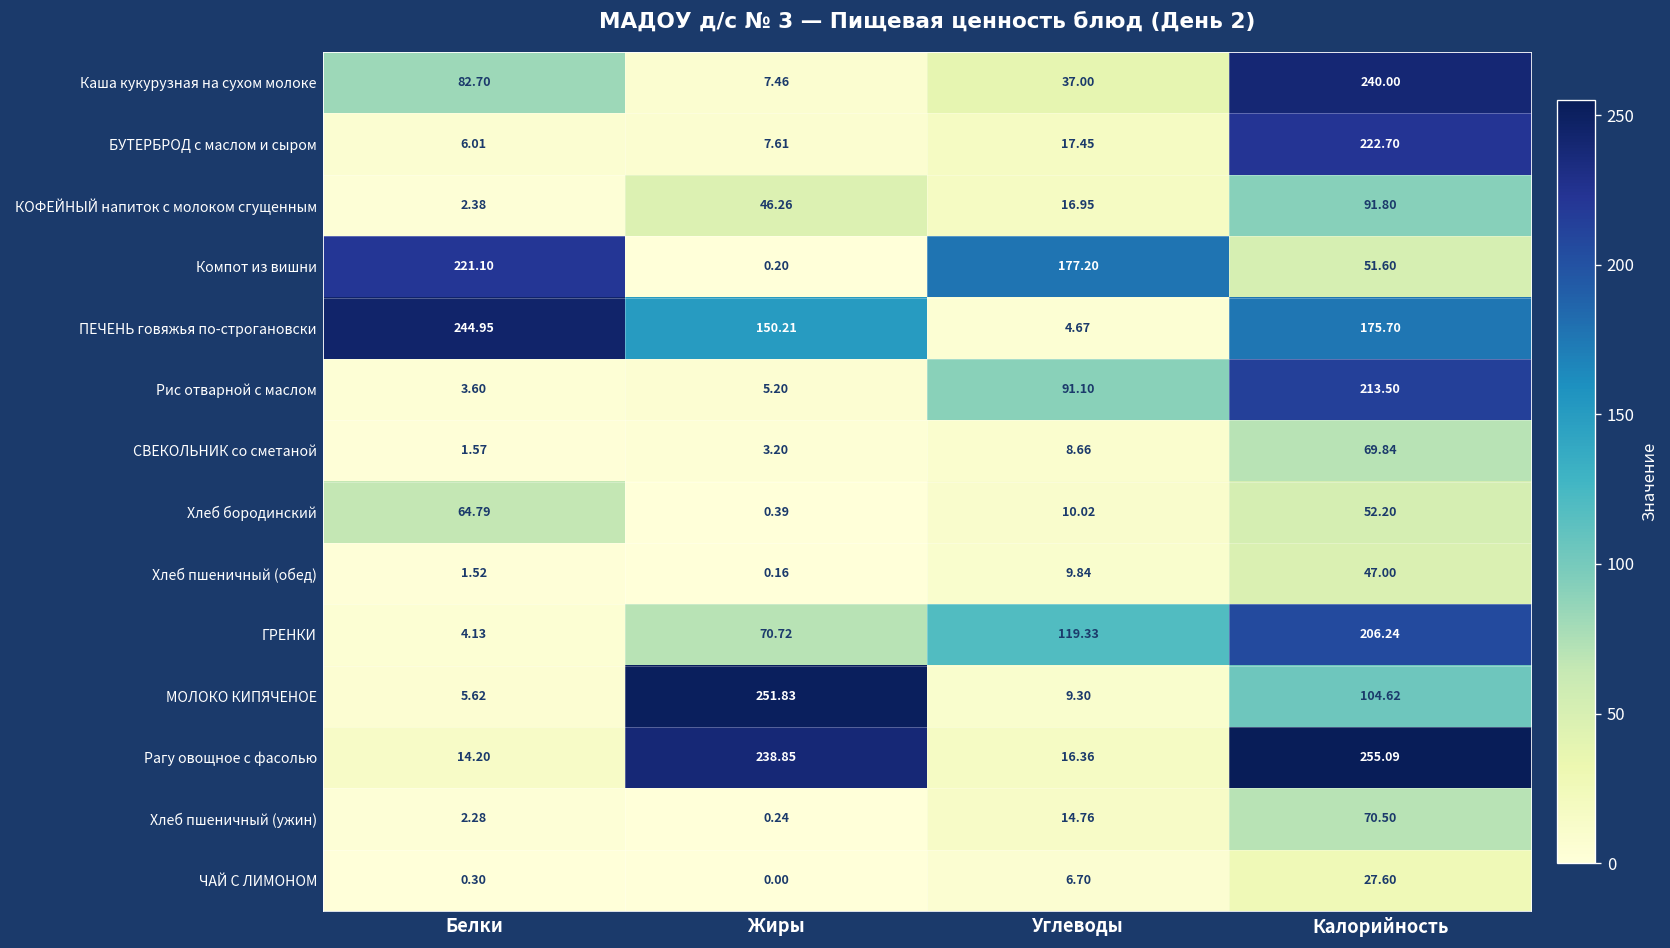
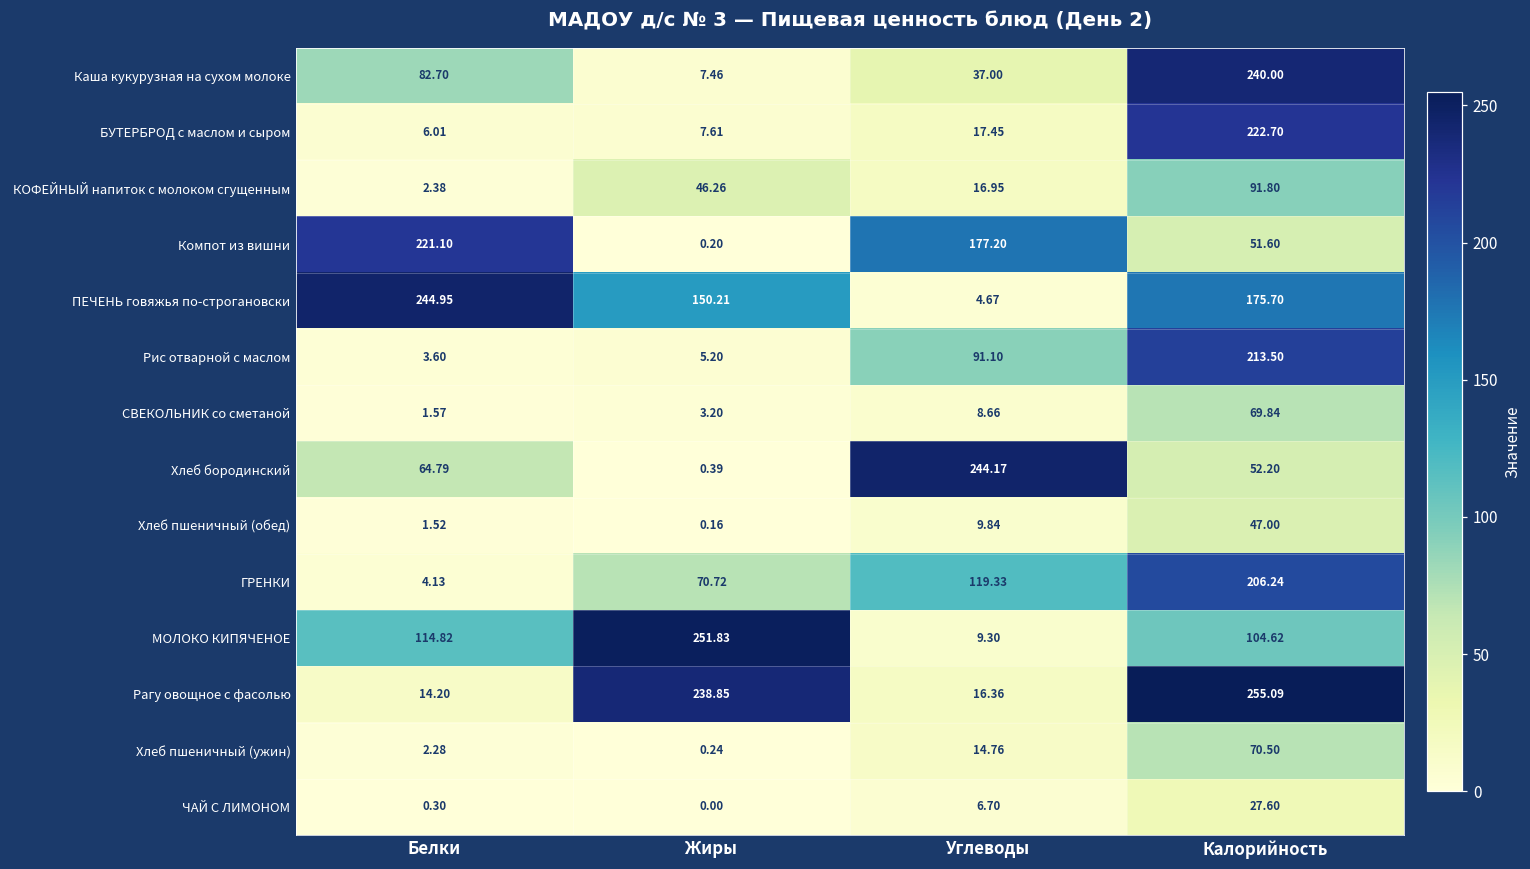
  {
    "Каша кукурузная на сухом молоке": {
      "Белки": 82.70,
      "Жиры": 7.46,
      "Углеводы": 37.00,
      "Калорийность": 240.00
    },
    "БУТЕРБРОД с маслом и сыром": {
      "Белки": 6.01,
      "Жиры": 7.61,
      "Углеводы": 17.45,
      "Калорийность": 222.70
    },
    "КОФЕЙНЫЙ напиток с молоком сгущенным": {
      "Белки": 2.38,
      "Жиры": 46.26,
      "Углеводы": 16.95,
      "Калорийность": 91.80
    },
    "Компот из вишни": {
      "Белки": 221.10,
      "Жиры": 0.20,
      "Углеводы": 177.20,
      "Калорийность": 51.60
    },
    "ПЕЧЕНЬ говяжья по-строгановски": {
      "Белки": 244.95,
      "Жиры": 150.21,
      "Углеводы": 4.67,
      "Калорийность": 175.70
    },
    "Рис отварной с маслом": {
      "Белки": 3.60,
      "Жиры": 5.20,
      "Углеводы": 91.10,
      "Калорийность": 213.50
    },
    "СВЕКОЛЬНИК со сметаной": {
      "Белки": 1.57,
      "Жиры": 3.20,
      "Углеводы": 8.66,
      "Калорийность": 69.84
    },
    "Хлеб бородинский": {
      "Белки": 64.79,
      "Жиры": 0.39,
-     "Углеводы": 10.02,
+     "Углеводы": 244.17,
      "Калорийность": 52.20
    },
    "Хлеб пшеничный (обед)": {
      "Белки": 1.52,
      "Жиры": 0.16,
      "Углеводы": 9.84,
      "Калорийность": 47.00
    },
    "ГРЕНКИ": {
      "Белки": 4.13,
      "Жиры": 70.72,
      "Углеводы": 119.33,
      "Калорийность": 206.24
    },
    "МОЛОКО КИПЯЧЕНОЕ": {
-     "Белки": 5.62,
+     "Белки": 114.82,
      "Жиры": 251.83,
      "Углеводы": 9.30,
      "Калорийность": 104.62
    },
    "Рагу овощное с фасолью": {
      "Белки": 14.20,
      "Жиры": 238.85,
      "Углеводы": 16.36,
      "Калорийность": 255.09
    },
    "Хлеб пшеничный (ужин)": {
      "Белки": 2.28,
      "Жиры": 0.24,
      "Углеводы": 14.76,
      "Калорийность": 70.50
    },
    "ЧАЙ С ЛИМОНОМ": {
      "Белки": 0.30,
      "Жиры": 0.00,
      "Углеводы": 6.70,
      "Калорийность": 27.60
    }
  }
